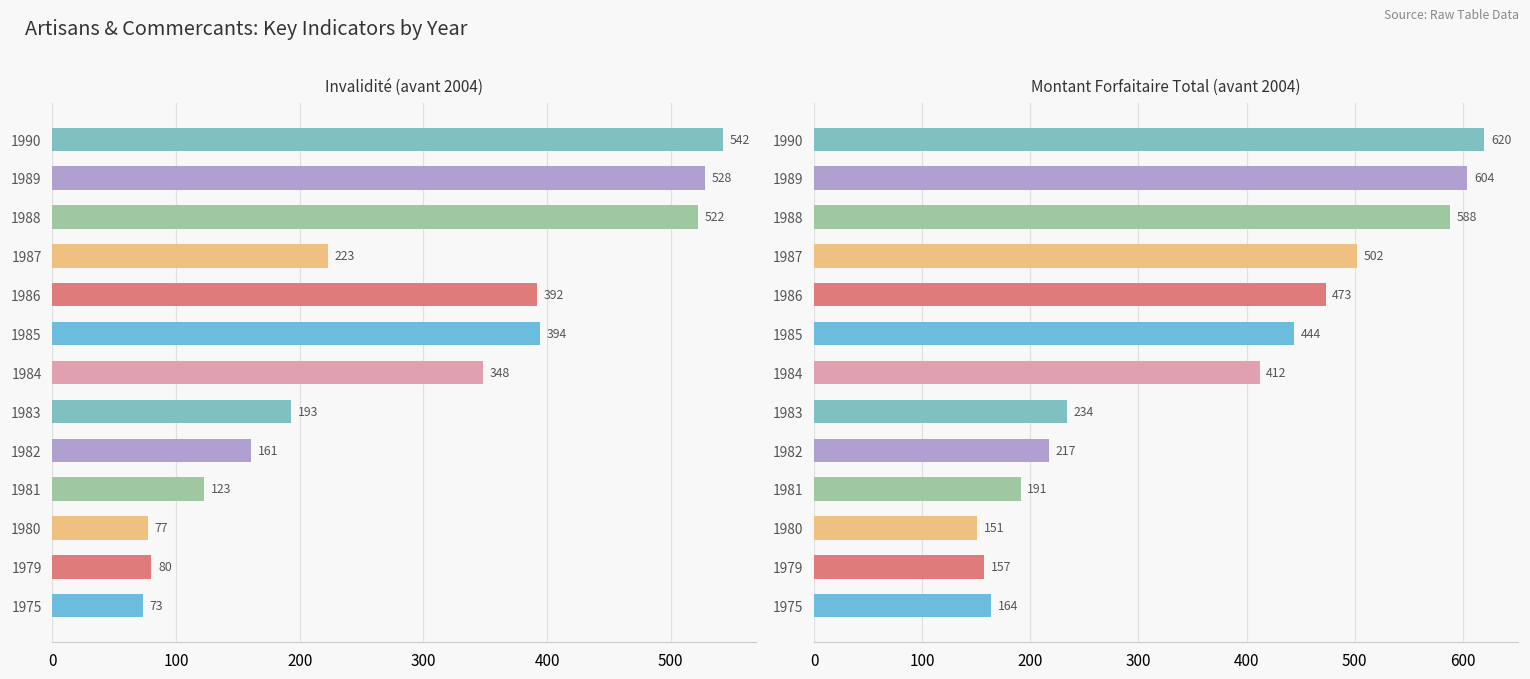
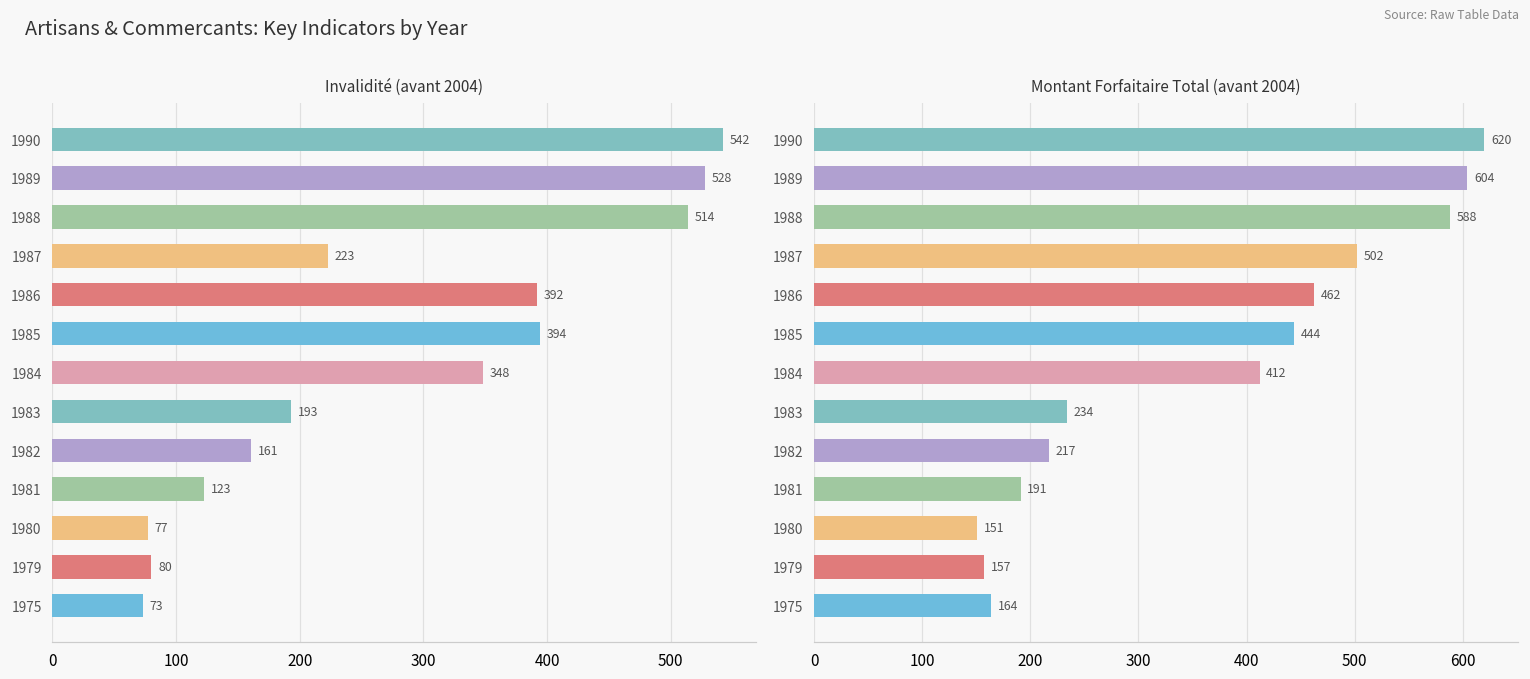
  {
    "Invalidité (avant 2004)": {
      "1990": 542,
      "1989": 528,
-     "1988": 522,
+     "1988": 514,
      "1987": 223,
      "1986": 392,
      "1985": 394,
      "1984": 348,
      "1983": 193,
      "1982": 161,
      "1981": 123,
      "1980": 77,
      "1979": 80,
      "1975": 73
    },
    "Montant Forfaitaire Total (avant 2004)": {
      "1990": 620,
      "1989": 604,
      "1988": 588,
      "1987": 502,
-     "1986": 473,
+     "1986": 462,
      "1985": 444,
      "1984": 412,
      "1983": 234,
      "1982": 217,
      "1981": 191,
      "1980": 151,
      "1979": 157,
      "1975": 164
    }
  }
